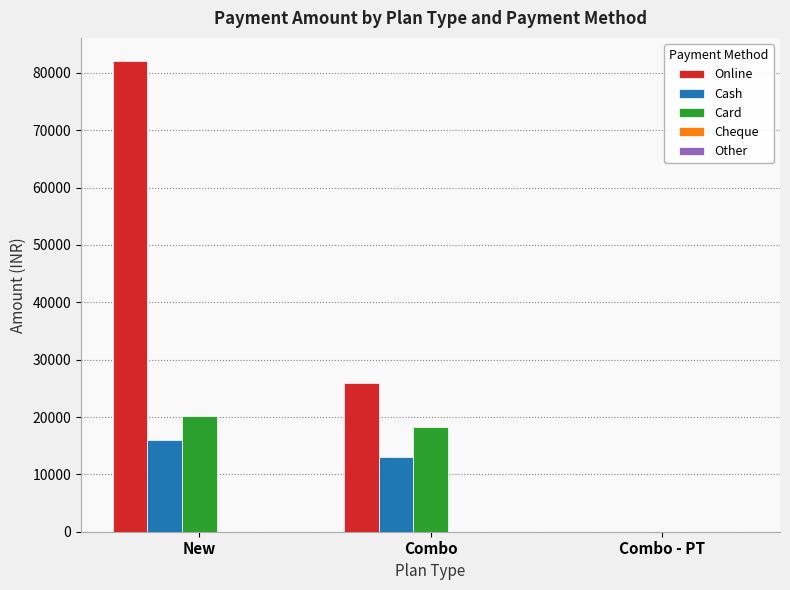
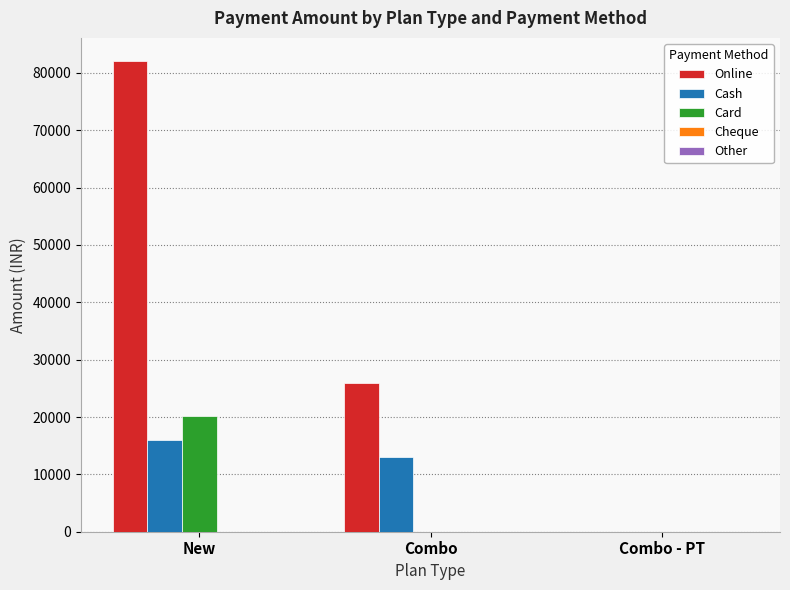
  {
    "Online": {
      "New": 82000,
      "Combo": 26000,
      "Combo - PT": 0
    },
    "Cash": {
      "New": 16000,
      "Combo": 13000,
      "Combo - PT": 0
    },
    "Card": {
      "New": 20000,
-     "Combo": 18000,
+     "Combo": 0,
      "Combo - PT": 0
    },
    "Cheque": {
      "New": 0,
      "Combo": 0,
      "Combo - PT": 0
    },
    "Other": {
      "New": 0,
      "Combo": 0,
      "Combo - PT": 0
    }
  }
